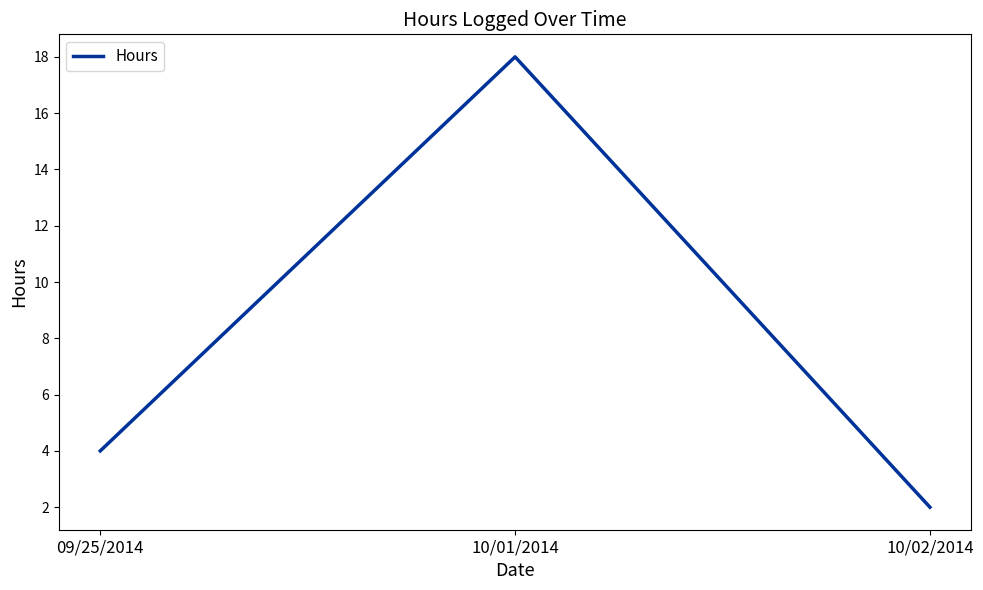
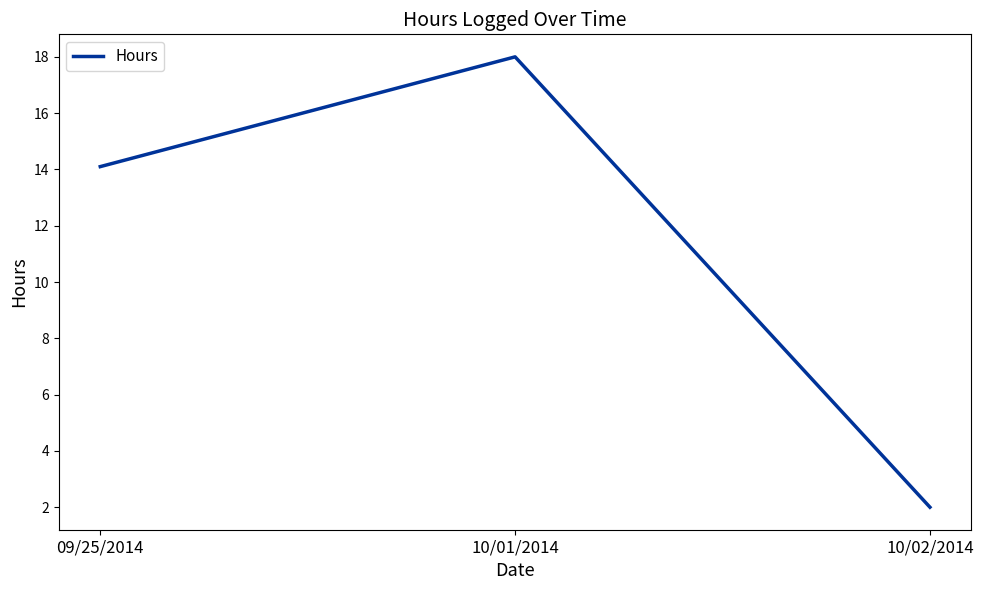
  {
-   "09/25/2014": 4.0,
+   "09/25/2014": 14.1,
    "10/01/2014": 18.0,
    "10/02/2014": 2.0
  }
